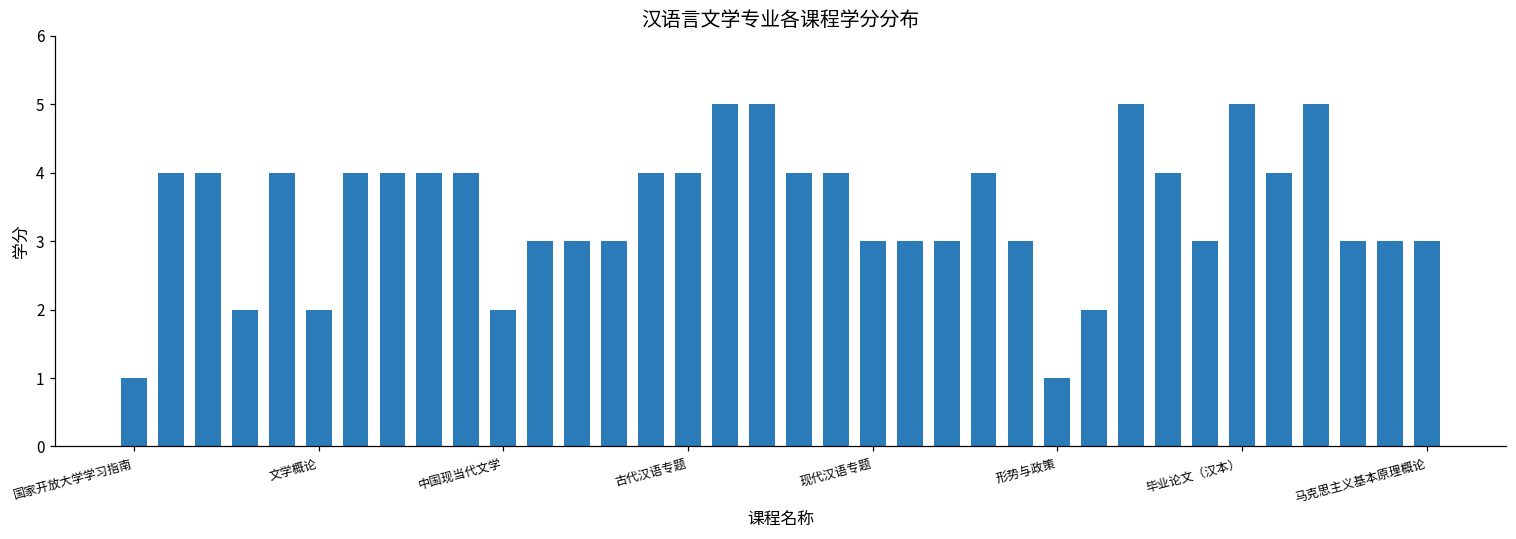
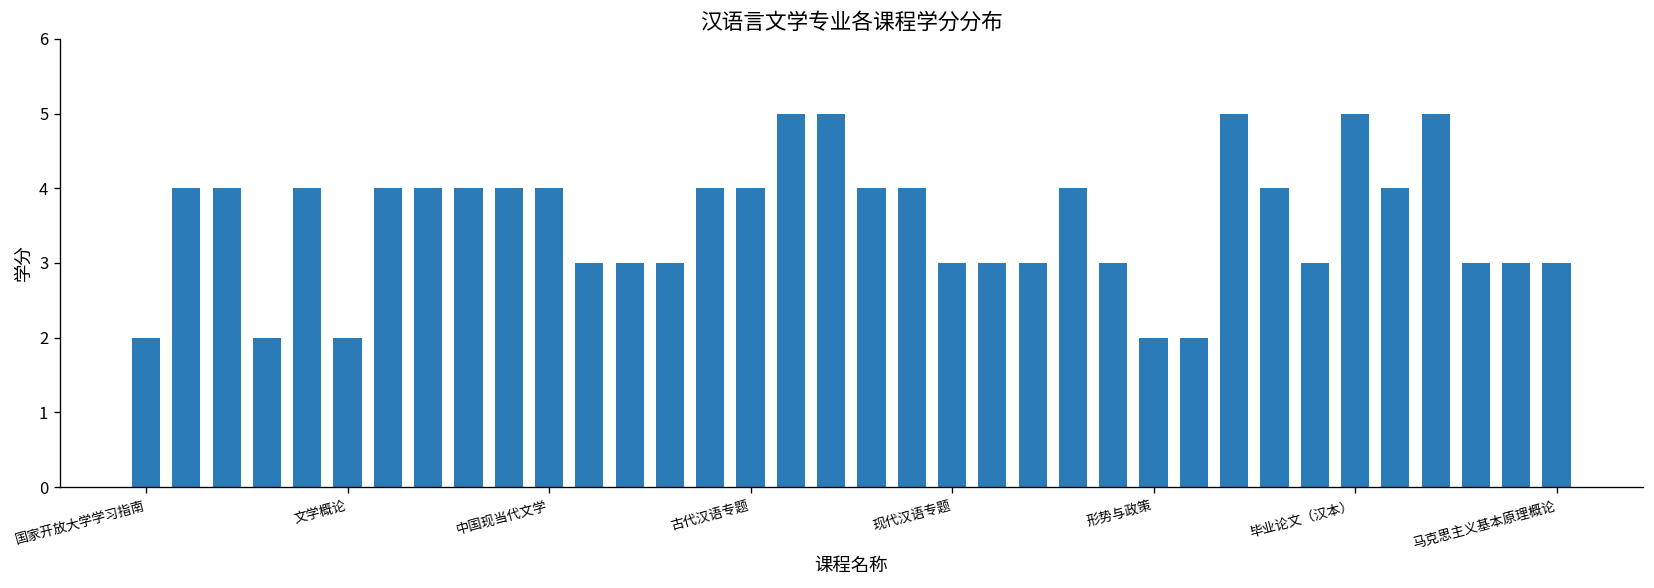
  {
-   "国家开放大学学习指南": 1,
+   "国家开放大学学习指南": 2,
    "文学概论": 2,
-   "中国现当代文学": 2,
+   "中国现当代文学": 4,
    "古代汉语专题": 4,
    "现代汉语专题": 3,
-   "形势与政策": 1,
+   "形势与政策": 2,
    "毕业论文（汉本）": 5,
    "马克思主义基本原理概论": 3
  }
